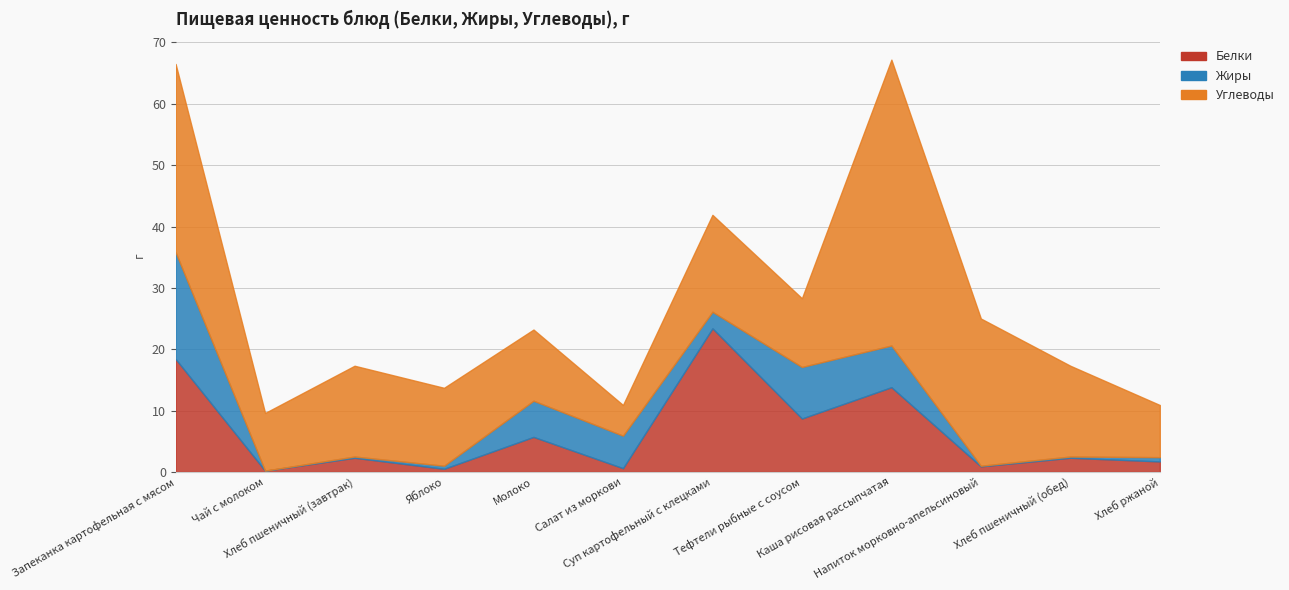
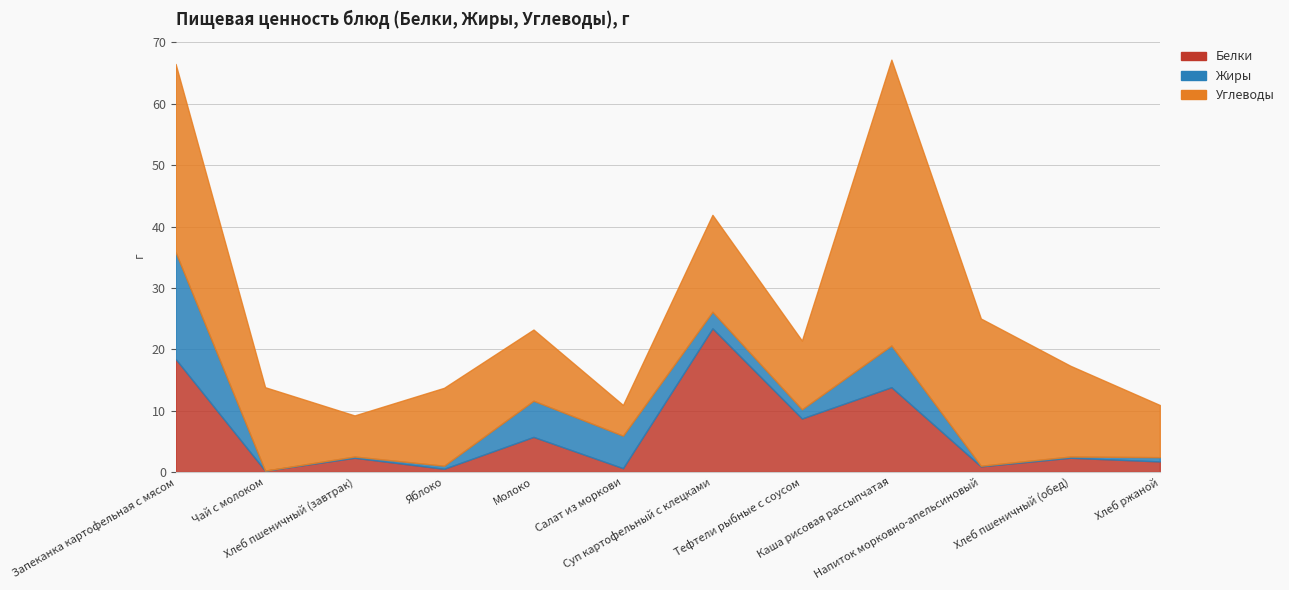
  {
    "Белки": {
      "Запеканка картофельная с мясом": 18,
      "Яблоко": 1,
      "Молоко": 6,
      "Салат из моркови": 1,
      "Суп картофельный с клецками": 23,
      "Тефтели рыбные с соусом": 9,
      "Каша рисовая рассыпчатая": 14,
      "Хлеб ржаной": 2
    },
    "Жиры": {
      "Запеканка картофельная с мясом": 17,
      "Яблоко": 1,
      "Молоко": 6,
      "Салат из моркови": 5,
      "Суп картофельный с клецками": 3,
-     "Тефтели рыбные с соусом": 8,
+     "Тефтели рыбные с соусом": 2,
      "Каша рисовая рассыпчатая": 7,
      "Хлеб ржаной": 1
    },
    "Углеводы": {
      "Запеканка картофельная с мясом": 31,
-     "Чай с молоком": 9,
-     "Хлеб пшеничный (завтрак)": 15,
+     "Чай с молоком": 14,
+     "Хлеб пшеничный (завтрак)": 7,
      "Яблоко": 13,
      "Молоко": 12,
      "Салат из моркови": 5,
      "Суп картофельный с клецками": 16,
      "Тефтели рыбные с соусом": 11,
      "Каша рисовая рассыпчатая": 47,
      "Напиток морковно-апельсиновый": 24,
      "Хлеб пшеничный (обед)": 15,
      "Хлеб ржаной": 9
    }
  }
